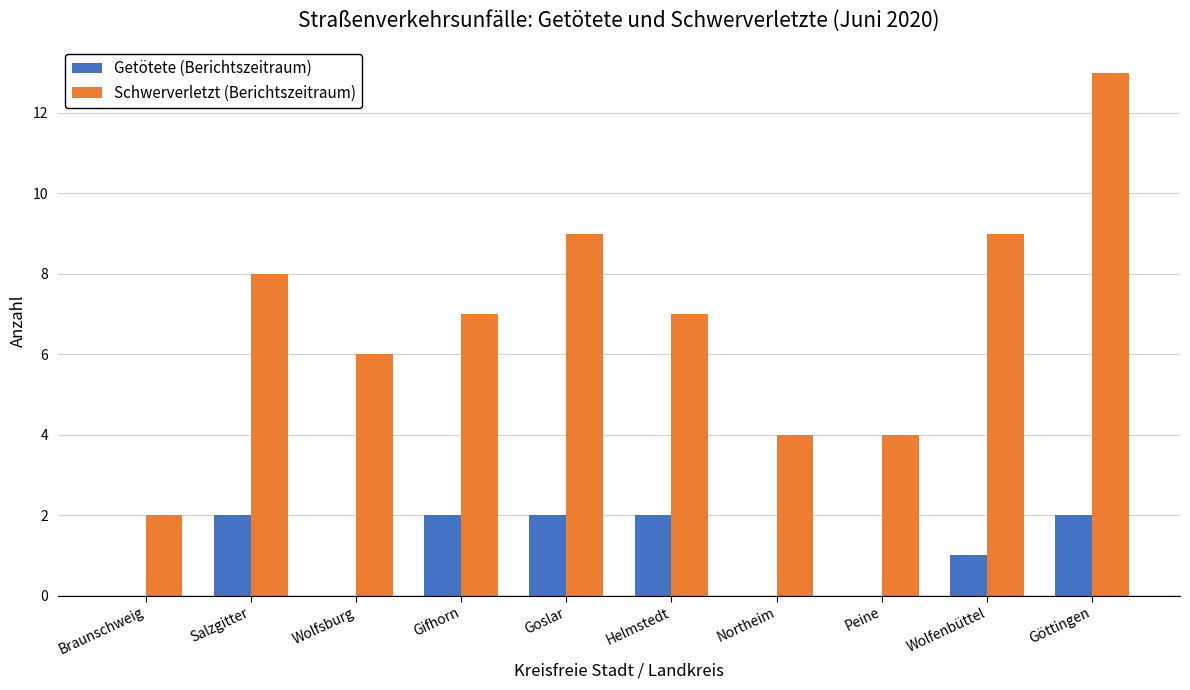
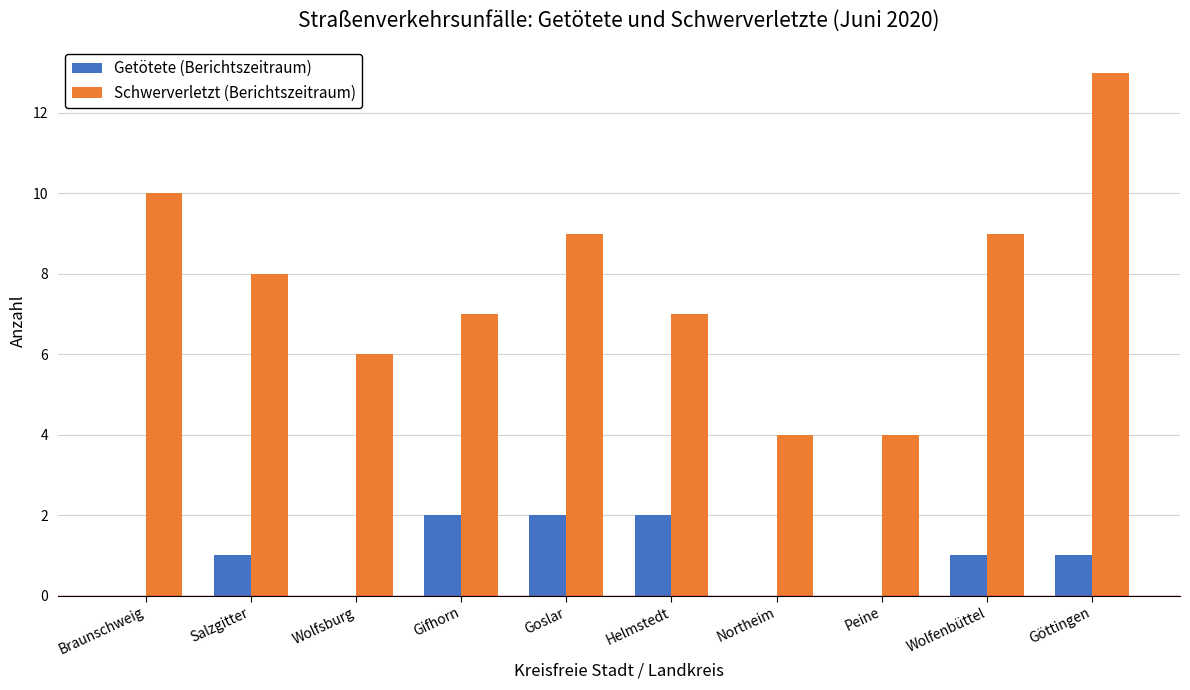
  {
    "Getötete (Berichtszeitraum)": {
      "Braunschweig": 0,
-     "Salzgitter": 2,
+     "Salzgitter": 1,
      "Wolfsburg": 0,
      "Gifhorn": 2,
      "Goslar": 2,
      "Helmstedt": 2,
      "Northeim": 0,
      "Peine": 0,
      "Wolfenbüttel": 1,
-     "Göttingen": 2
+     "Göttingen": 1
    },
    "Schwerverletzt (Berichtszeitraum)": {
-     "Braunschweig": 2,
+     "Braunschweig": 10,
      "Salzgitter": 8,
      "Wolfsburg": 6,
      "Gifhorn": 7,
      "Goslar": 9,
      "Helmstedt": 7,
      "Northeim": 4,
      "Peine": 4,
      "Wolfenbüttel": 9,
      "Göttingen": 13
    }
  }
